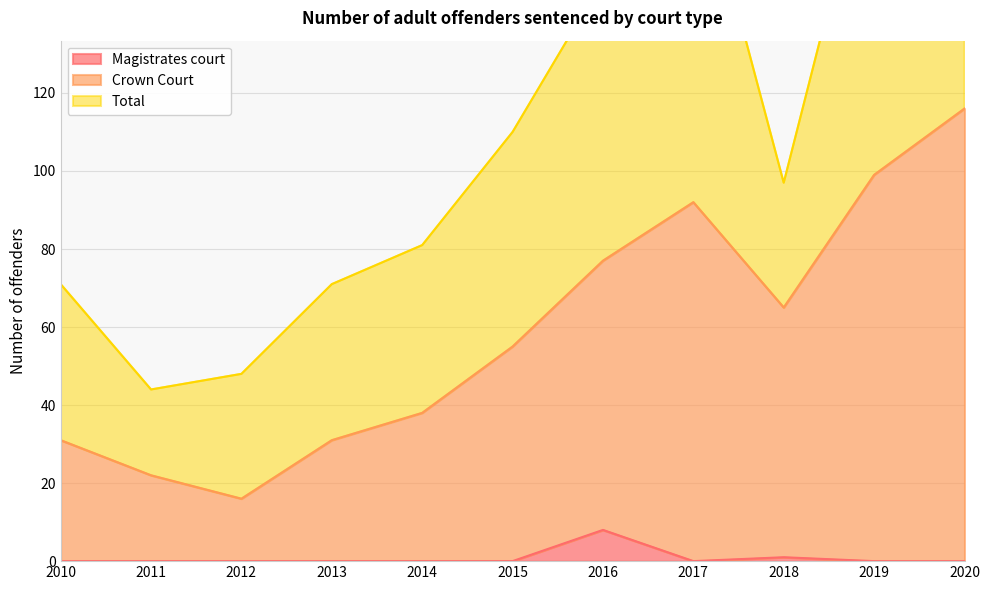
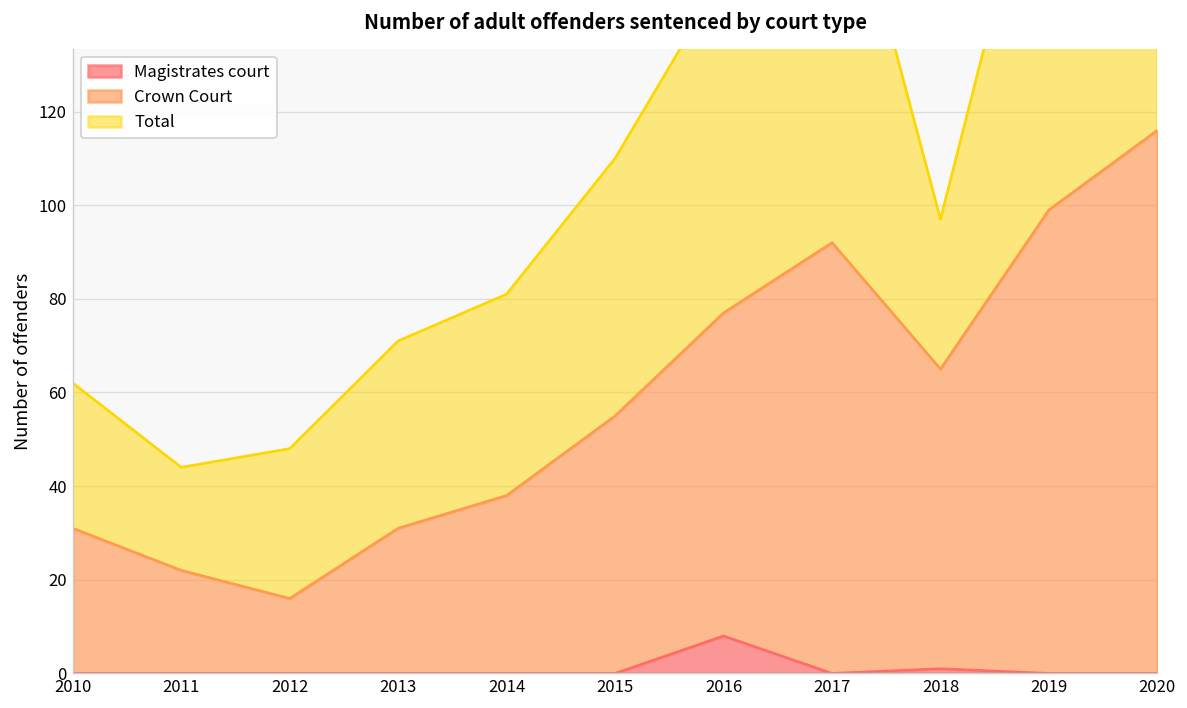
  {
    "Total": {
-     "2010": 40,
+     "2010": 31,
      "2011": 22,
      "2012": 32,
      "2013": 40,
      "2014": 43,
      "2015": 55,
      "2018": 32
    }
  }
